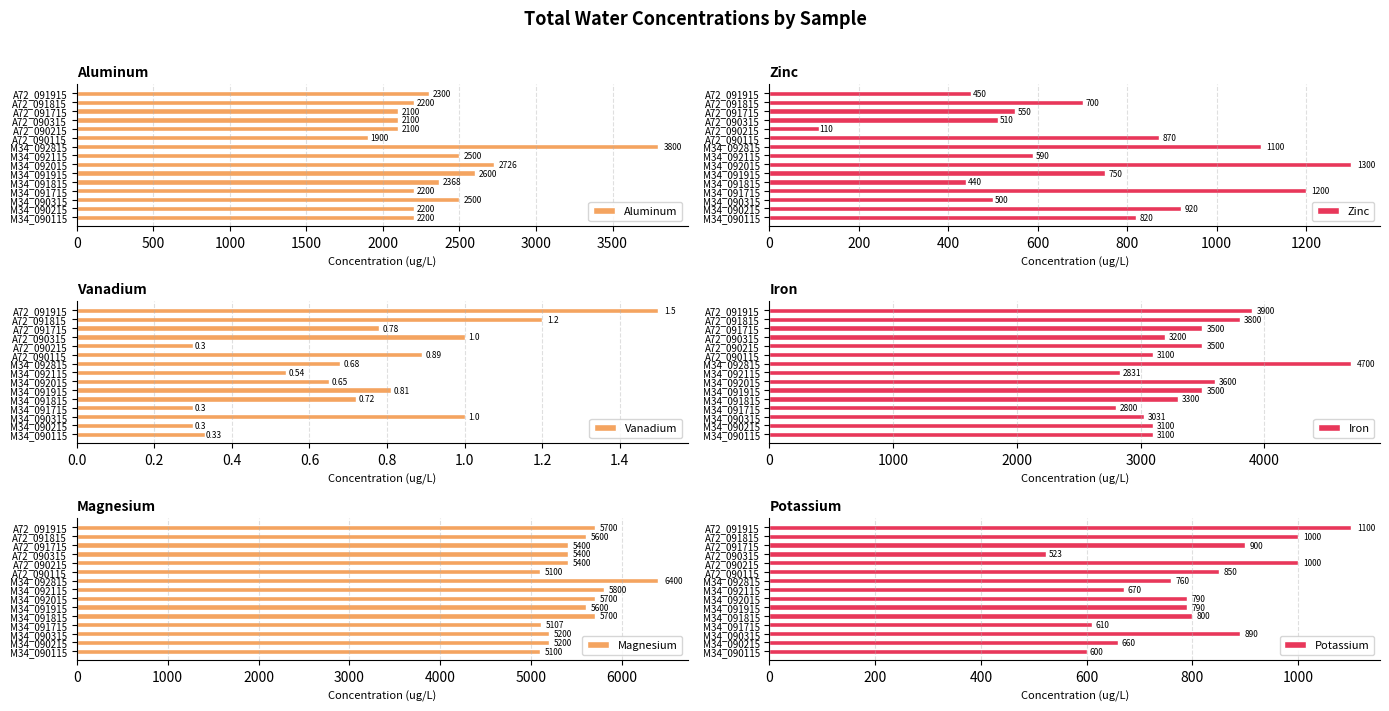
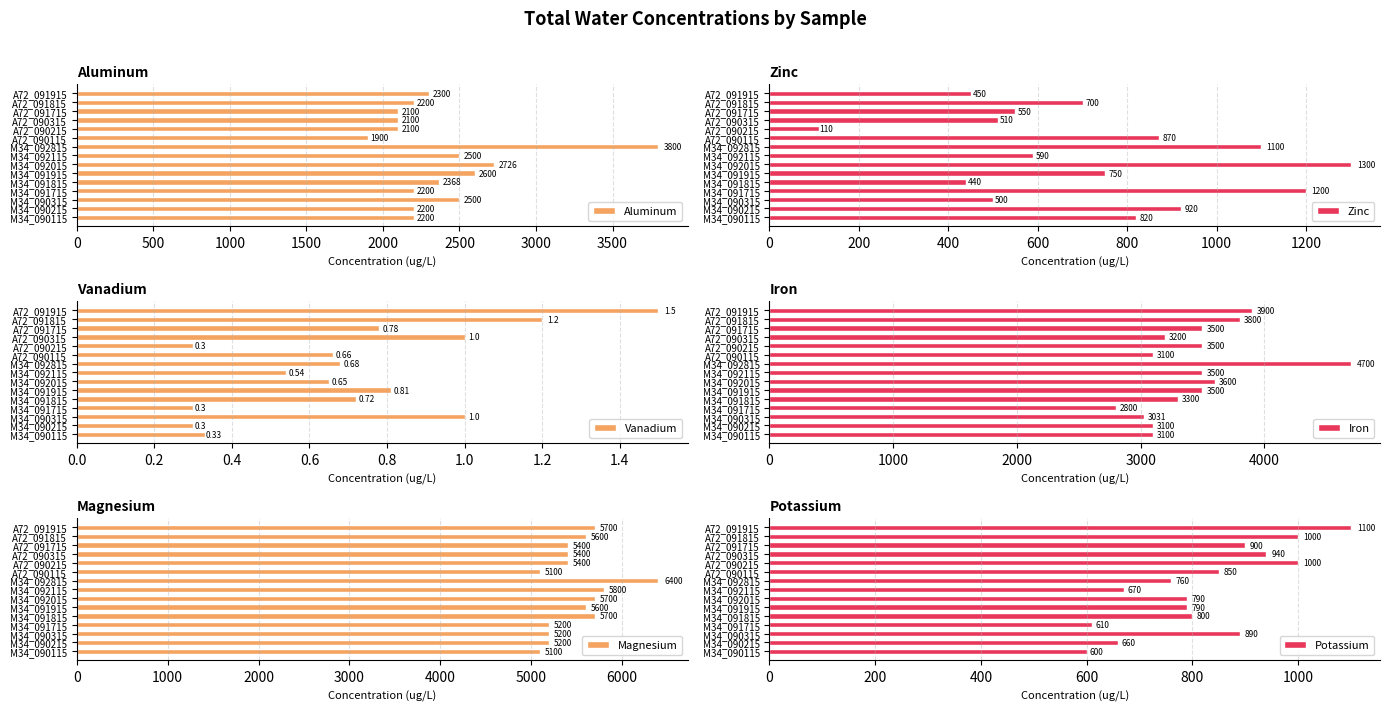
  {
    "Aluminum": {
      "A72_091915": 2300,
      "A72_091815": 2200,
      "A72_091715": 2100,
      "A72_090315": 2100,
      "A72_090215": 2100,
      "A72_090115": 1900,
      "M34_092815": 3800,
      "M34_092115": 2500,
      "M34_092015": 2726,
      "M34_091915": 2600,
      "M34_091815": 2368,
      "M34_091715": 2200,
      "M34_090315": 2500,
      "M34_090215": 2200,
      "M34_090115": 2200
    },
    "Zinc": {
      "A72_091915": 450,
      "A72_091815": 700,
      "A72_091715": 550,
      "A72_090315": 510,
      "A72_090215": 110,
      "A72_090115": 870,
      "M34_092815": 1100,
      "M34_092115": 590,
      "M34_092015": 1300,
      "M34_091915": 750,
      "M34_091815": 440,
      "M34_091715": 1200,
      "M34_090315": 500,
      "M34_090215": 920,
      "M34_090115": 820
    },
    "Vanadium": {
      "A72_091915": 1.5,
      "A72_091815": 1.2,
      "A72_091715": 0.78,
      "A72_090315": 1.0,
      "A72_090215": 0.3,
-     "A72_090115": 0.89,
+     "A72_090115": 0.66,
      "M34_092815": 0.68,
      "M34_092115": 0.54,
      "M34_092015": 0.65,
      "M34_091915": 0.81,
      "M34_091815": 0.72,
      "M34_091715": 0.3,
      "M34_090315": 1.0,
      "M34_090215": 0.3,
      "M34_090115": 0.33
    },
    "Iron": {
      "A72_091915": 3900,
      "A72_091815": 3800,
      "A72_091715": 3500,
      "A72_090315": 3200,
      "A72_090215": 3500,
      "A72_090115": 3100,
      "M34_092815": 4700,
-     "M34_092115": 2831,
+     "M34_092115": 3500,
      "M34_092015": 3600,
      "M34_091915": 3500,
      "M34_091815": 3300,
      "M34_091715": 2800,
      "M34_090315": 3031,
      "M34_090215": 3100,
      "M34_090115": 3100
    },
    "Magnesium": {
      "A72_091915": 5700,
      "A72_091815": 5600,
      "A72_091715": 5400,
      "A72_090315": 5400,
      "A72_090215": 5400,
      "A72_090115": 5100,
      "M34_092815": 6400,
      "M34_092115": 5800,
      "M34_092015": 5700,
      "M34_091915": 5600,
      "M34_091815": 5700,
-     "M34_091715": 5107,
+     "M34_091715": 5200,
      "M34_090315": 5200,
      "M34_090215": 5200,
      "M34_090115": 5100
    },
    "Potassium": {
      "A72_091915": 1100,
      "A72_091815": 1000,
      "A72_091715": 900,
-     "A72_090315": 523,
+     "A72_090315": 940,
      "A72_090215": 1000,
      "A72_090115": 850,
      "M34_092815": 760,
      "M34_092115": 670,
      "M34_092015": 790,
      "M34_091915": 790,
      "M34_091815": 800,
      "M34_091715": 610,
      "M34_090315": 890,
      "M34_090215": 660,
      "M34_090115": 600
    }
  }
